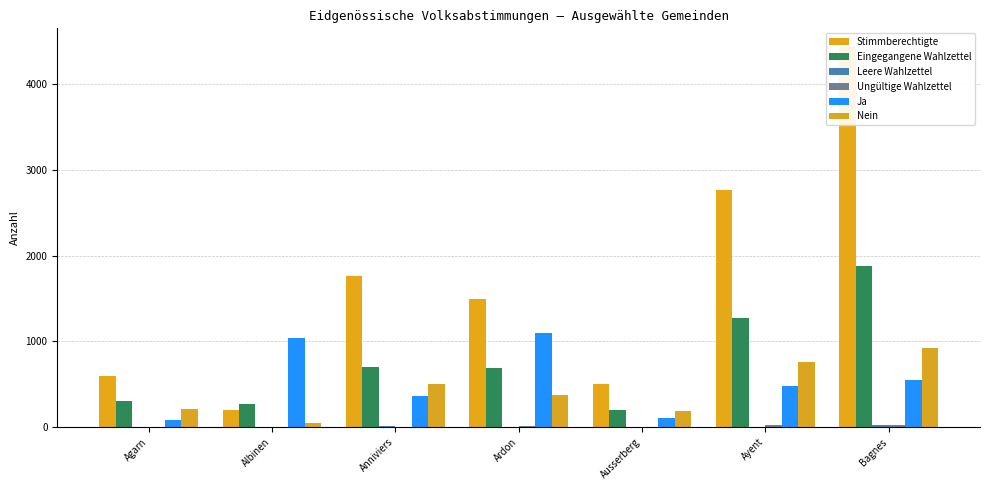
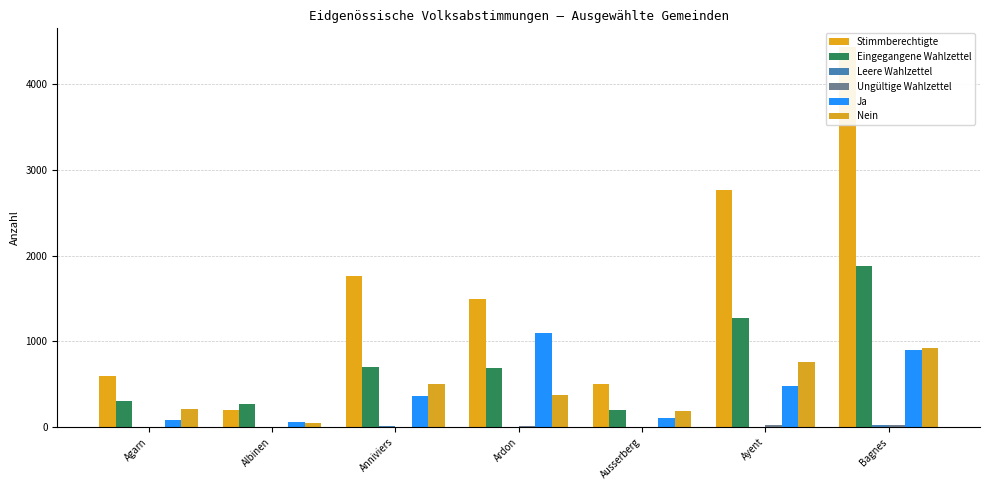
  {
    "Eingegangene Wahlzettel": {
      "Agarn": 300,
      "Albinen": 300,
      "Anniviers": 700,
      "Ardon": 700,
      "Ausserberg": 200,
      "Ayent": 1300,
      "Bagnes": 1900
    },
    "Ja": {
      "Agarn": 100,
-     "Albinen": 1000,
+     "Albinen": 100,
      "Anniviers": 400,
      "Ardon": 1100,
      "Ausserberg": 100,
      "Ayent": 500,
-     "Bagnes": 600
+     "Bagnes": 900
    }
  }
